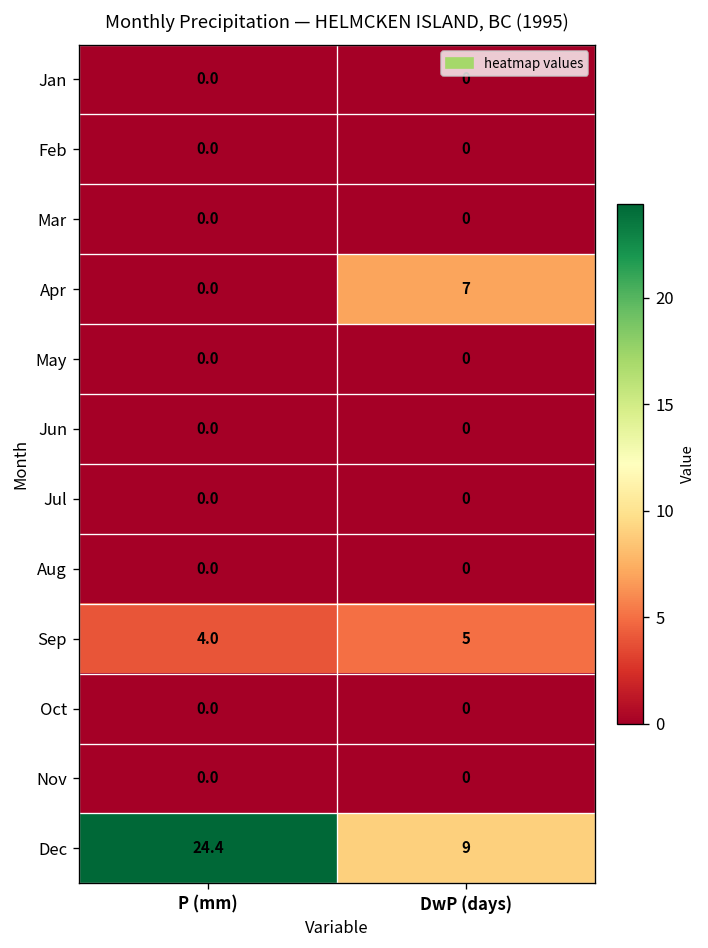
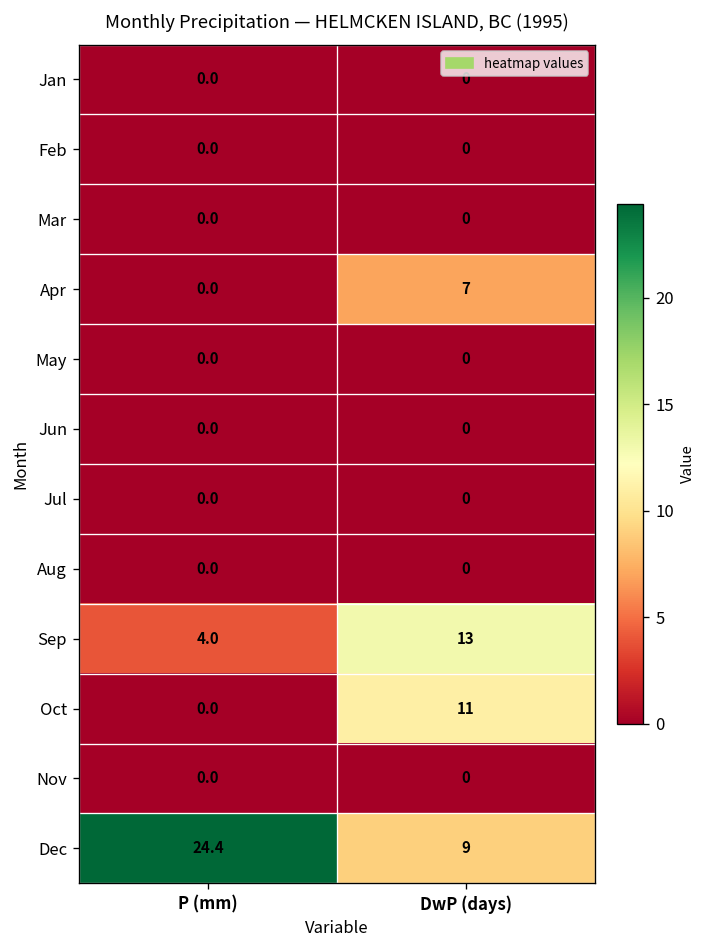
  {
    "Jan": {
      "P (mm)": 0.0
    },
    "Feb": {
      "P (mm)": 0.0,
      "DwP (days)": 0
    },
    "Mar": {
      "P (mm)": 0.0,
      "DwP (days)": 0
    },
    "Apr": {
      "P (mm)": 0.0,
      "DwP (days)": 7
    },
    "May": {
      "P (mm)": 0.0,
      "DwP (days)": 0
    },
    "Jun": {
      "P (mm)": 0.0,
      "DwP (days)": 0
    },
    "Jul": {
      "P (mm)": 0.0,
      "DwP (days)": 0
    },
    "Aug": {
      "P (mm)": 0.0,
      "DwP (days)": 0
    },
    "Sep": {
      "P (mm)": 4.0,
-     "DwP (days)": 5
+     "DwP (days)": 13
    },
    "Oct": {
      "P (mm)": 0.0,
-     "DwP (days)": 0
+     "DwP (days)": 11
    },
    "Nov": {
      "P (mm)": 0.0,
      "DwP (days)": 0
    },
    "Dec": {
      "P (mm)": 24.4,
      "DwP (days)": 9
    }
  }
